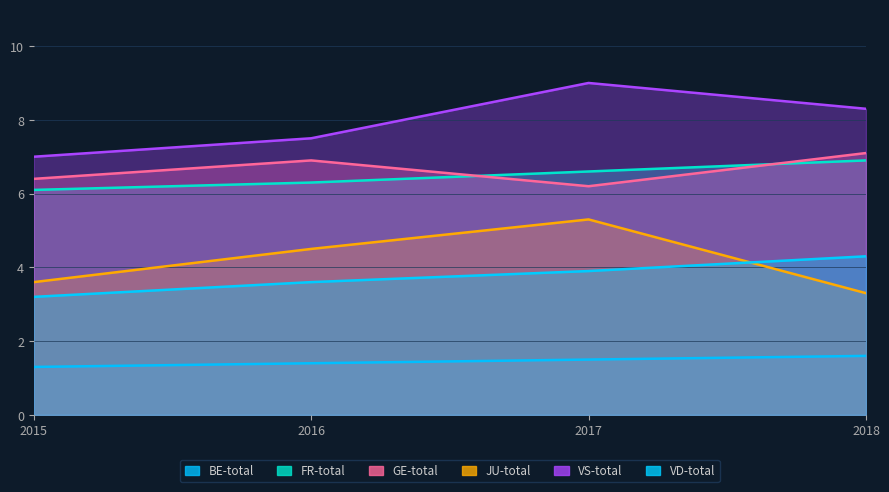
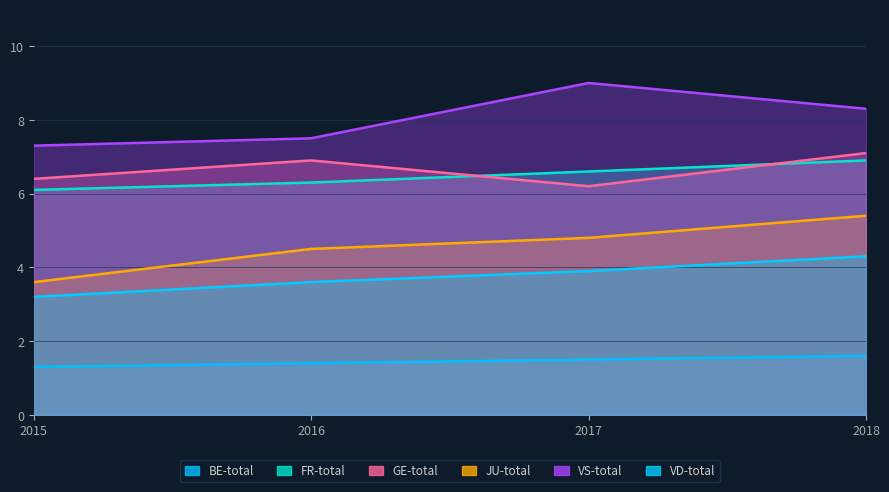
  {
    "GE-total": {
      "2015": 6.4,
      "2016": 6.9,
      "2017": 6.2,
      "2018": 7.1
    },
    "JU-total": {
      "2015": 3.6,
      "2016": 4.5,
-     "2017": 5.3,
-     "2018": 3.3
+     "2017": 4.8,
+     "2018": 5.4
    },
    "VS-total": {
-     "2015": 7.0,
+     "2015": 7.3,
      "2016": 7.5,
      "2017": 9.0,
      "2018": 8.3
    }
  }
